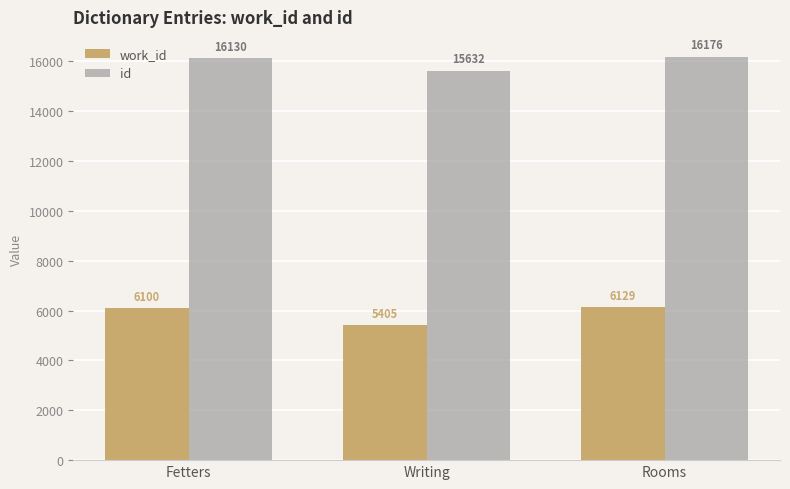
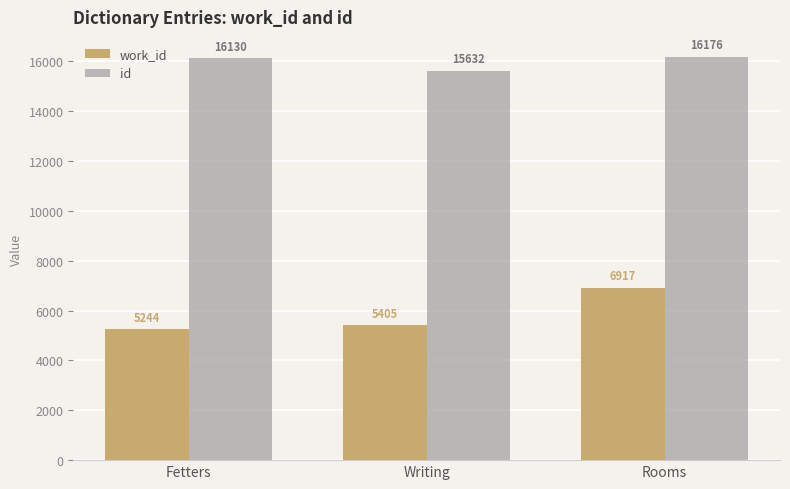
  {
    "work_id": {
-     "Fetters": 6100,
+     "Fetters": 5244,
      "Writing": 5405,
-     "Rooms": 6129
+     "Rooms": 6917
    },
    "id": {
      "Fetters": 16130,
      "Writing": 15632,
      "Rooms": 16176
    }
  }
